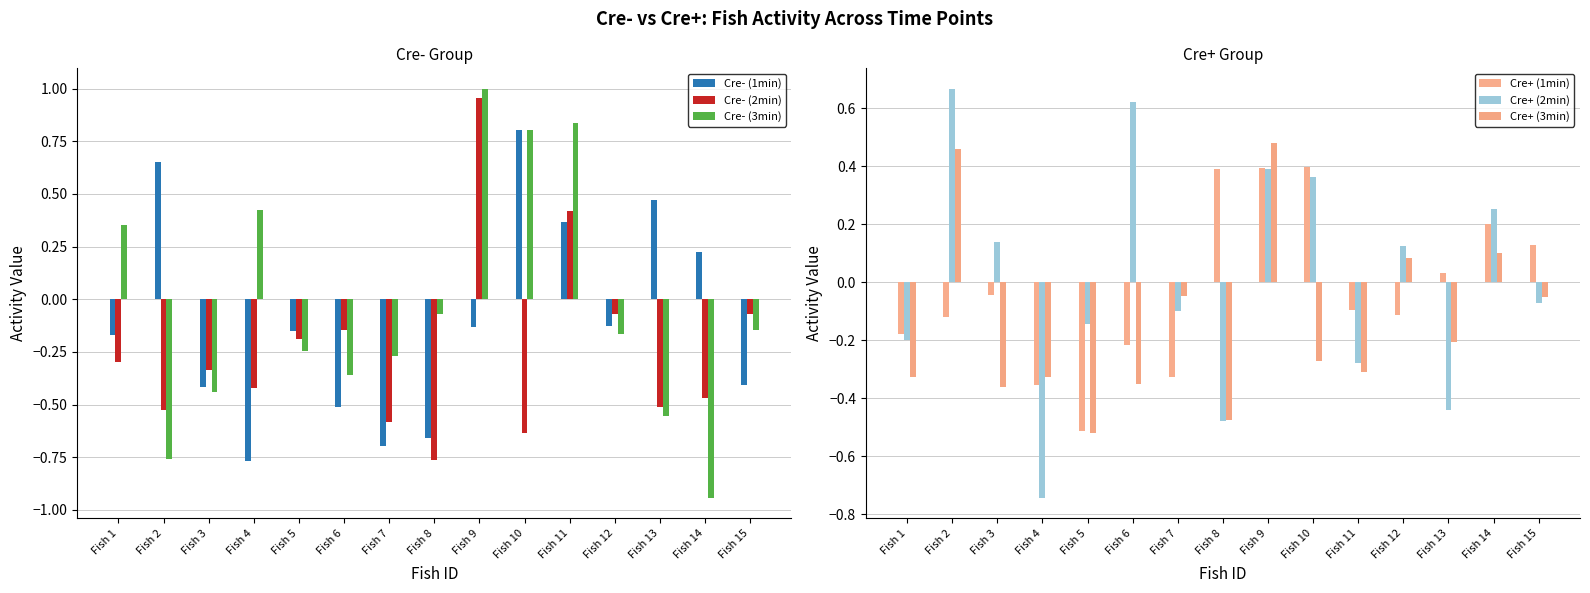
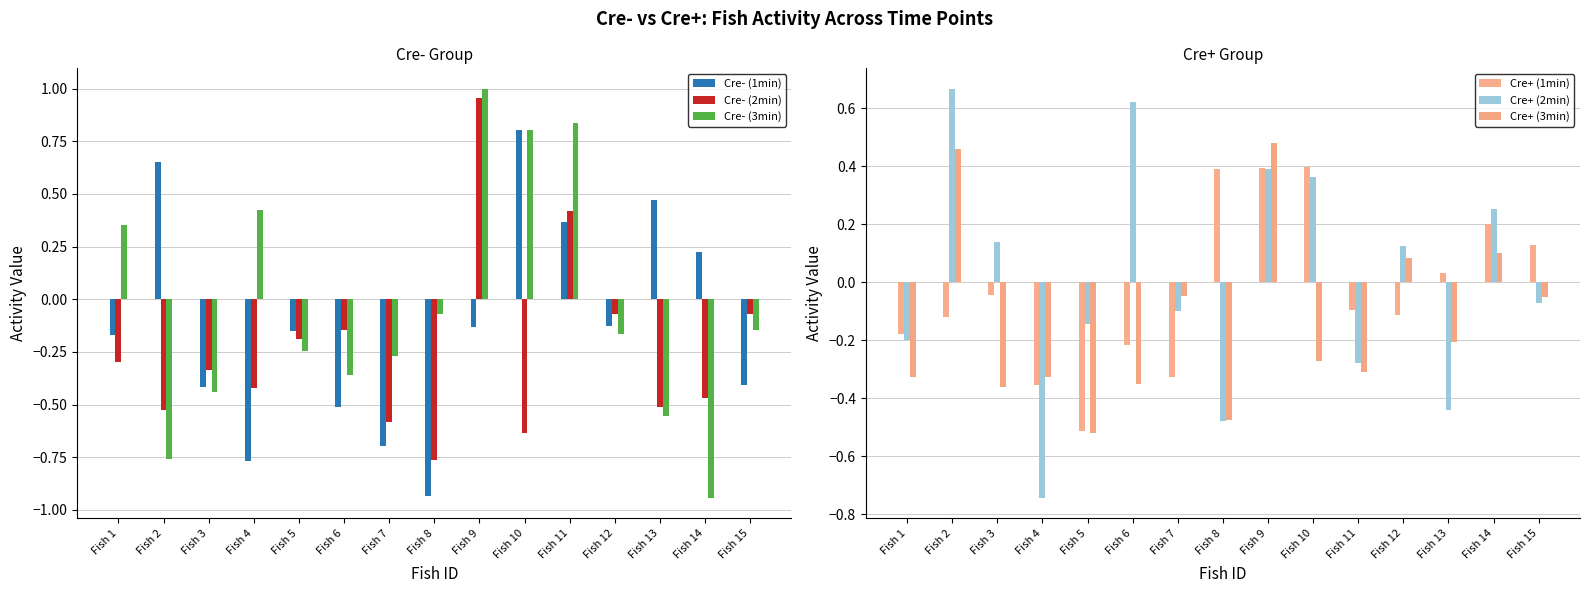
  {
    "Cre- Group": {
      "Cre- (1min)": {
        "Fish 1": -0.17,
        "Fish 2": 0.65,
        "Fish 3": -0.42,
        "Fish 4": -0.77,
        "Fish 5": -0.15,
        "Fish 6": -0.51,
        "Fish 7": -0.70,
-       "Fish 8": -0.66,
+       "Fish 8": -0.93,
        "Fish 9": -0.13,
        "Fish 10": 0.80,
        "Fish 11": 0.36,
        "Fish 12": -0.13,
        "Fish 13": 0.47,
        "Fish 14": 0.23,
        "Fish 15": -0.41
      },
      "Cre- (2min)": {
        "Fish 1": -0.30,
        "Fish 2": -0.53,
        "Fish 3": -0.34,
        "Fish 4": -0.42,
        "Fish 5": -0.19,
        "Fish 6": -0.15,
        "Fish 7": -0.58,
        "Fish 8": -0.76,
        "Fish 9": 0.96,
        "Fish 10": -0.63,
        "Fish 11": 0.42,
        "Fish 12": -0.07,
        "Fish 13": -0.51,
        "Fish 14": -0.47,
        "Fish 15": -0.07
      },
      "Cre- (3min)": {
        "Fish 1": 0.35,
        "Fish 2": -0.76,
        "Fish 3": -0.44,
        "Fish 4": 0.42,
        "Fish 5": -0.25,
        "Fish 6": -0.36,
        "Fish 7": -0.27,
        "Fish 8": -0.07,
        "Fish 9": 1.00,
        "Fish 10": 0.80,
        "Fish 11": 0.83,
        "Fish 12": -0.17,
        "Fish 13": -0.56,
        "Fish 14": -0.94,
        "Fish 15": -0.15
      }
    },
    "Cre+ Group": {
      "Cre+ (2min)": {
        "Fish 1": -0.20,
        "Fish 2": 0.67,
        "Fish 3": 0.14,
        "Fish 4": -0.74,
        "Fish 5": -0.14,
        "Fish 6": 0.62,
        "Fish 7": -0.10,
        "Fish 8": -0.48,
        "Fish 9": 0.39,
        "Fish 10": 0.36,
        "Fish 11": -0.28,
        "Fish 12": 0.13,
        "Fish 13": -0.44,
        "Fish 14": 0.25,
        "Fish 15": -0.07
      }
    }
  }
